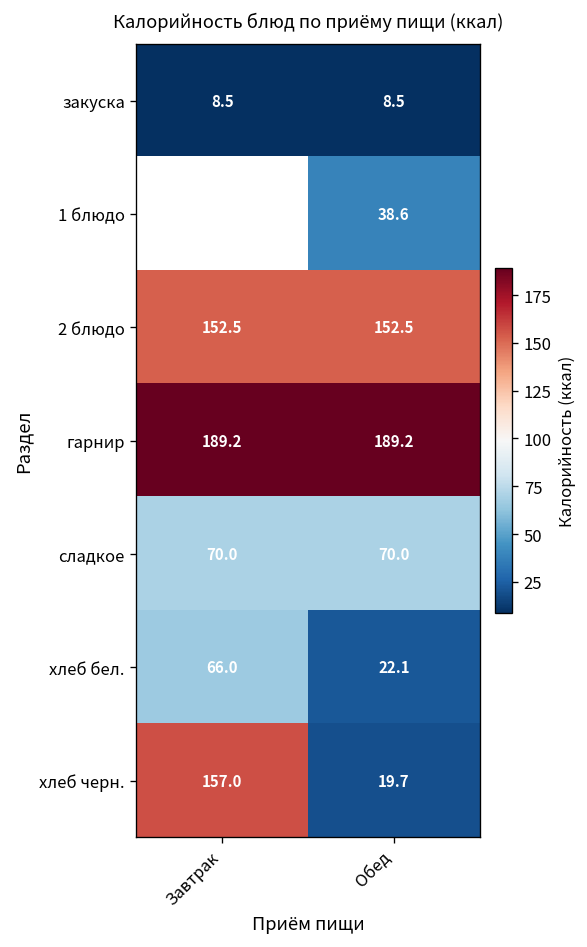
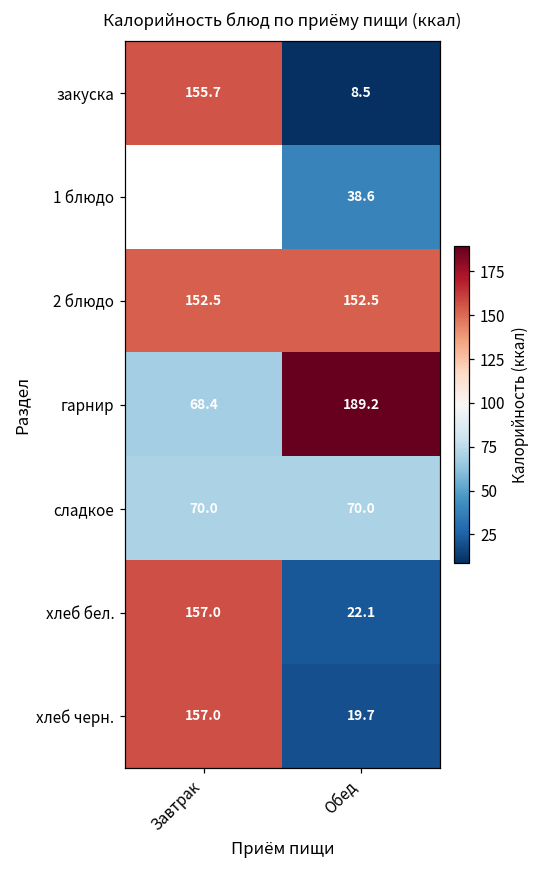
  {
    "закуска": {
-     "Завтрак": 8.5,
+     "Завтрак": 155.7,
      "Обед": 8.5
    },
    "1 блюдо": {
      "Обед": 38.6
    },
    "2 блюдо": {
      "Завтрак": 152.5,
      "Обед": 152.5
    },
    "гарнир": {
-     "Завтрак": 189.2,
+     "Завтрак": 68.4,
      "Обед": 189.2
    },
    "сладкое": {
      "Завтрак": 70.0,
      "Обед": 70.0
    },
    "хлеб бел.": {
-     "Завтрак": 66.0,
+     "Завтрак": 157.0,
      "Обед": 22.1
    },
    "хлеб черн.": {
      "Завтрак": 157.0,
      "Обед": 19.7
    }
  }
